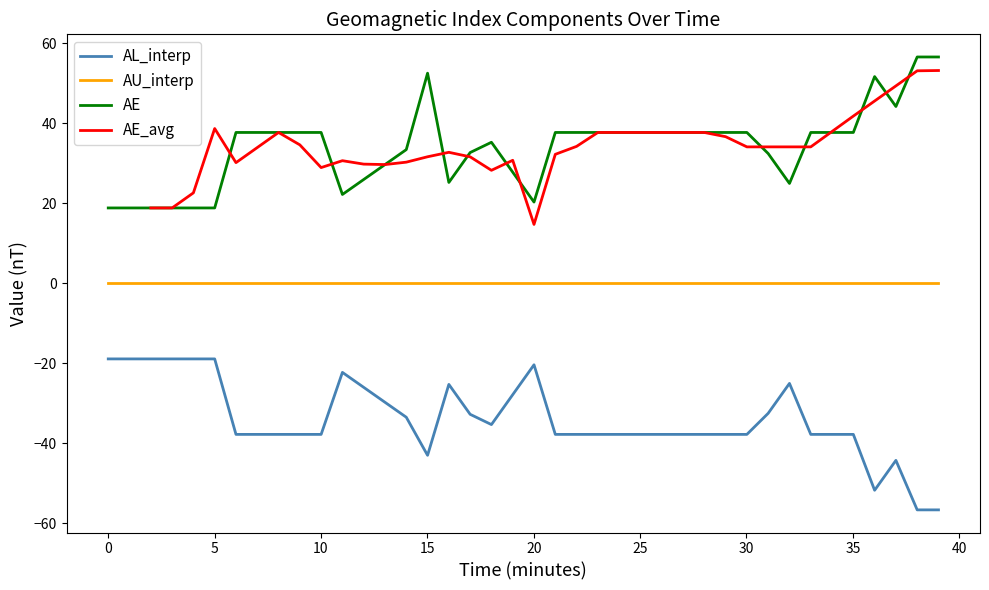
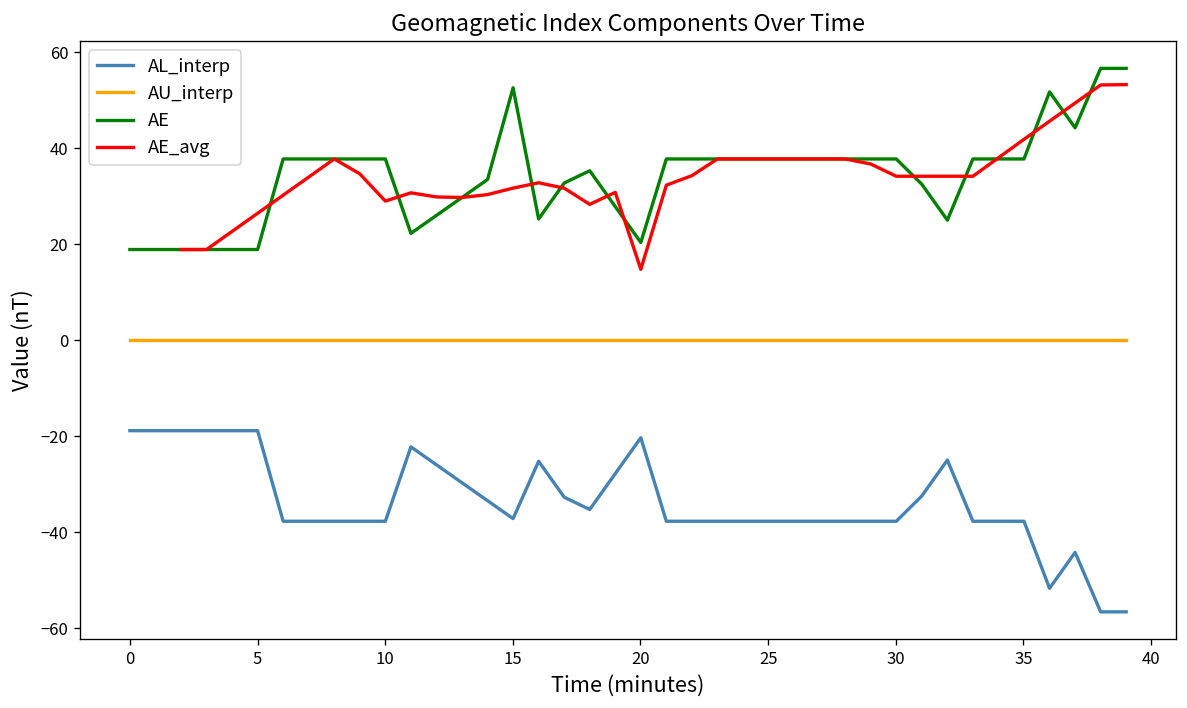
  {
    "AL_interp": {
      "0": -19,
      "5": -19,
      "10": -38,
-     "15": -43,
+     "15": -37,
      "20": -20,
      "25": -38
    },
    "AU_interp": {
      "0": 0,
      "5": 0,
      "10": 0,
      "15": 0,
      "20": 0,
      "25": 0
    },
    "AE": {
      "0": 19,
      "5": 19,
      "10": 38,
      "15": 53,
      "20": 20
    },
    "AE_avg": {
-     "5": 39,
+     "5": 26,
      "10": 29,
      "15": 32,
      "20": 15
    }
  }
